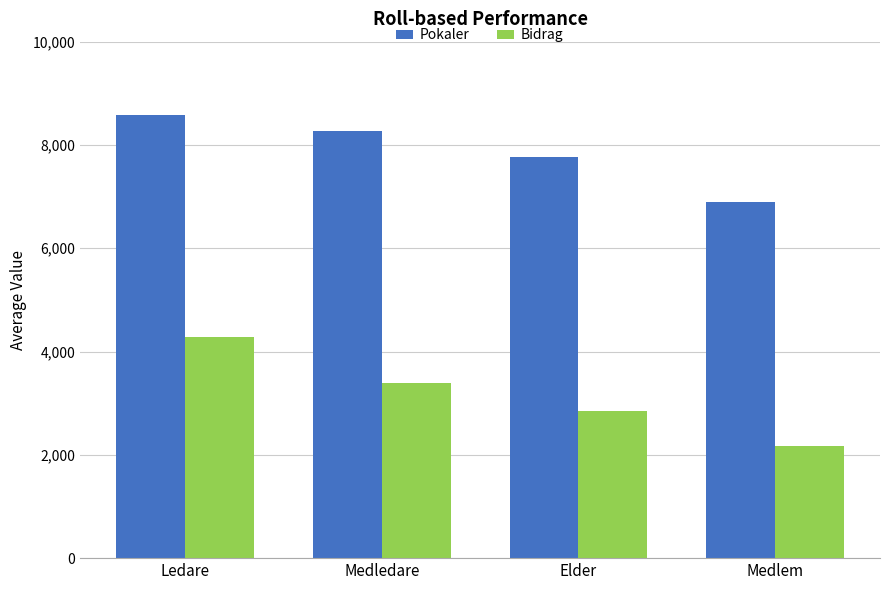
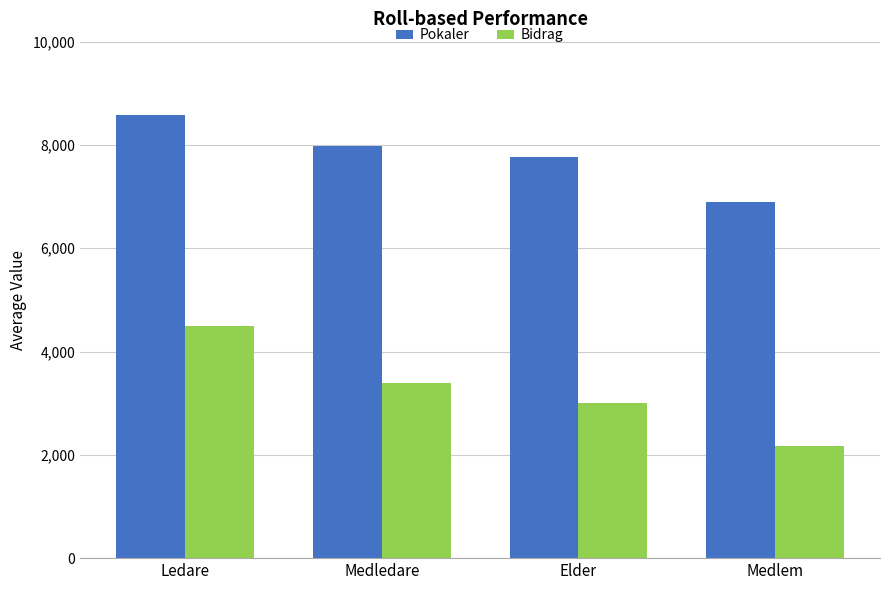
  {
    "Pokaler": {
      "Ledare": "8,600",
-     "Medledare": "8,300",
+     "Medledare": "8,000",
      "Elder": "7,800",
      "Medlem": "6,900"
    },
    "Bidrag": {
-     "Ledare": "4,300",
+     "Ledare": "4,500",
      "Medledare": "3,400",
-     "Elder": "2,800",
+     "Elder": "3,000",
      "Medlem": "2,200"
    }
  }
